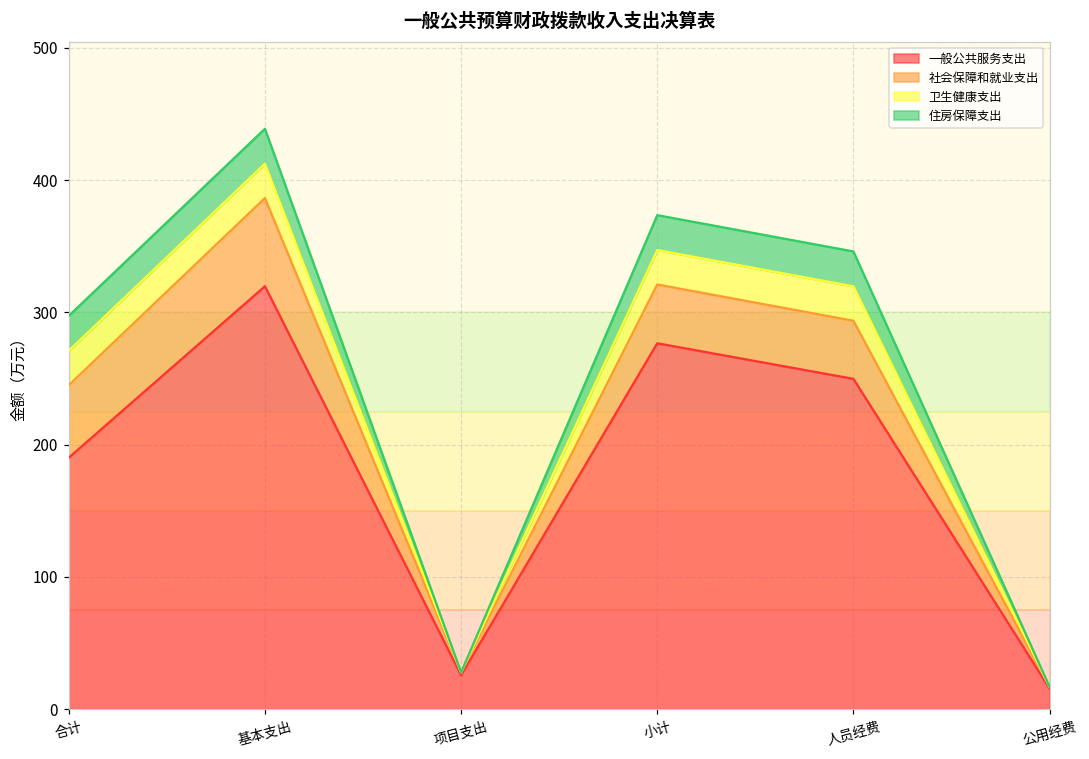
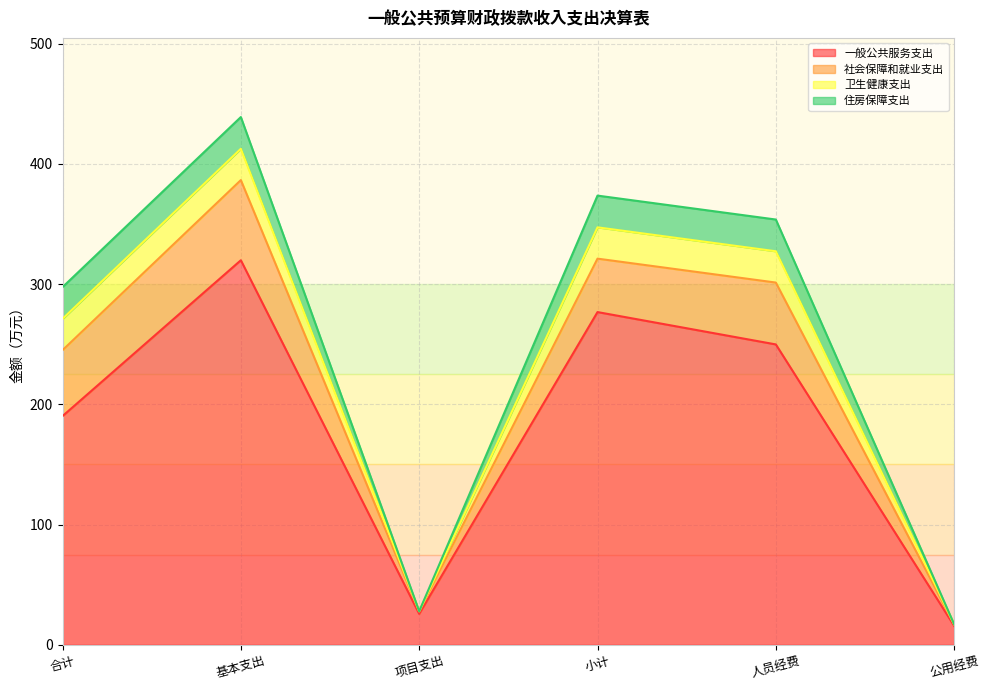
  {
    "一般公共服务支出": {
      "合计": 190,
      "基本支出": 320,
      "小计": 277,
      "人员经费": 250
    },
    "社会保障和就业支出": {
      "合计": 55,
      "基本支出": 67,
      "小计": 44,
-     "人员经费": 44
+     "人员经费": 51
    },
    "卫生健康支出": {
      "合计": 26,
      "基本支出": 26,
      "小计": 26,
      "人员经费": 26
    },
    "住房保障支出": {
      "合计": 26,
      "基本支出": 26,
      "小计": 26,
      "人员经费": 26
    }
  }
